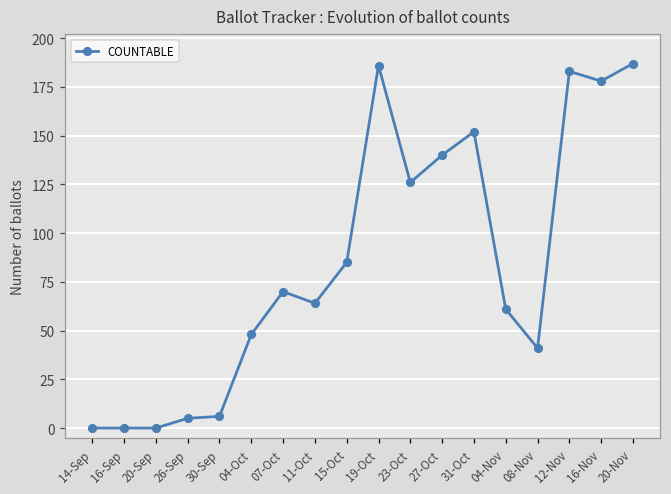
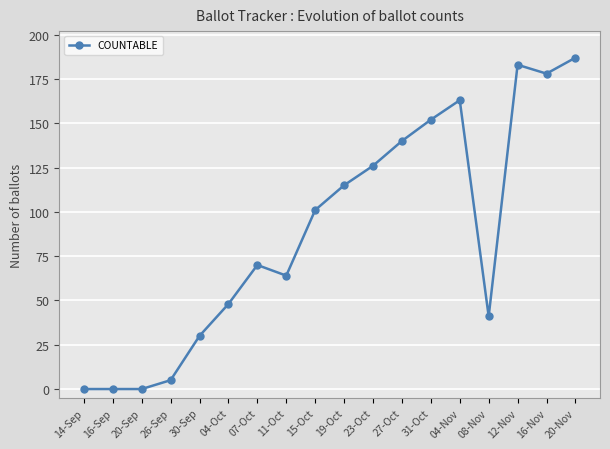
  {
    "14-Sep": 0,
    "16-Sep": 0,
    "20-Sep": 0,
    "26-Sep": 5,
-   "30-Sep": 6,
+   "30-Sep": 30,
    "04-Oct": 48,
    "07-Oct": 70,
    "11-Oct": 64,
-   "15-Oct": 85,
-   "19-Oct": 186,
+   "15-Oct": 101,
+   "19-Oct": 115,
    "23-Oct": 126,
    "27-Oct": 140,
    "31-Oct": 152,
-   "04-Nov": 61,
+   "04-Nov": 163,
    "08-Nov": 41,
    "12-Nov": 183,
    "16-Nov": 178,
    "20-Nov": 187
  }
